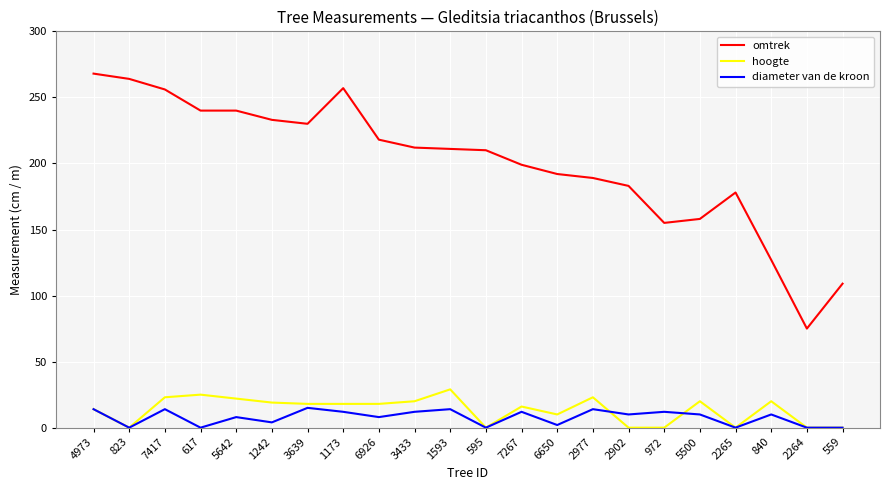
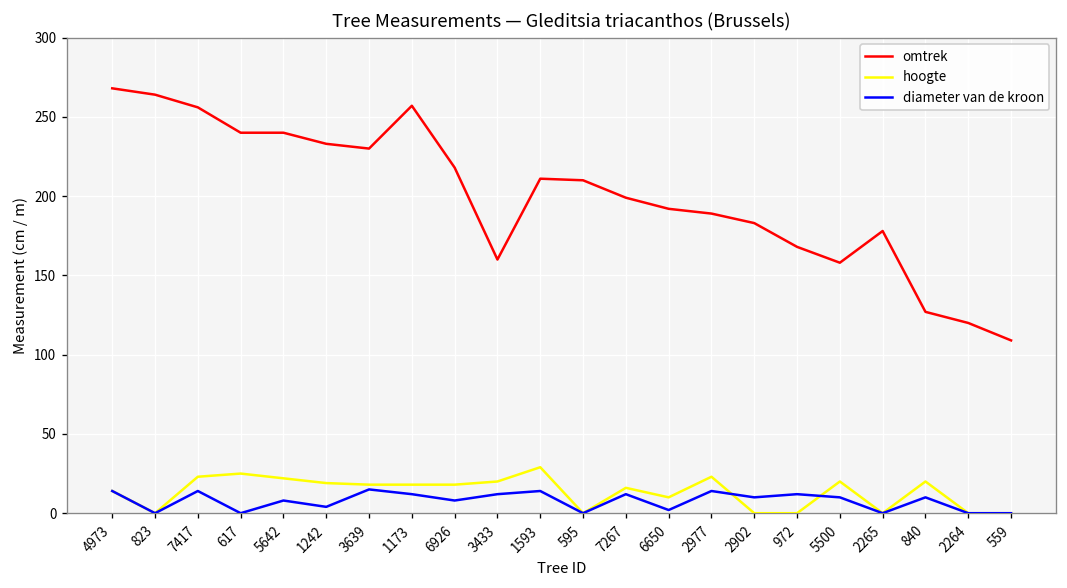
  {
    "omtrek": {
      "4973": 268,
      "823": 264,
      "7417": 256,
      "617": 240,
      "5642": 240,
      "1242": 233,
      "3639": 230,
      "1173": 257,
      "6926": 218,
-     "3433": 212,
+     "3433": 160,
      "1593": 211,
      "595": 210,
      "7267": 199,
      "6650": 192,
      "2977": 189,
      "2902": 183,
-     "972": 155,
+     "972": 168,
      "5500": 158,
      "2265": 178,
      "840": 127,
-     "2264": 75,
+     "2264": 120,
      "559": 109
    },
    "hoogte": {
      "7417": 23,
      "617": 25,
      "5642": 22,
      "1242": 19,
      "3639": 18,
      "1173": 18,
      "6926": 18,
      "3433": 20,
      "1593": 29,
      "7267": 16,
      "6650": 10,
      "2977": 23,
      "2902": 0,
      "972": 0,
      "5500": 20,
      "840": 20
    },
    "diameter van de kroon": {
      "7417": 14,
      "617": 0,
      "5642": 8,
      "1242": 4,
      "3639": 15,
      "1173": 12,
      "6926": 8,
      "3433": 12,
      "1593": 14,
      "7267": 12,
      "6650": 2,
      "2977": 14,
      "2902": 10,
      "972": 12,
      "5500": 10,
      "840": 10
    }
  }
